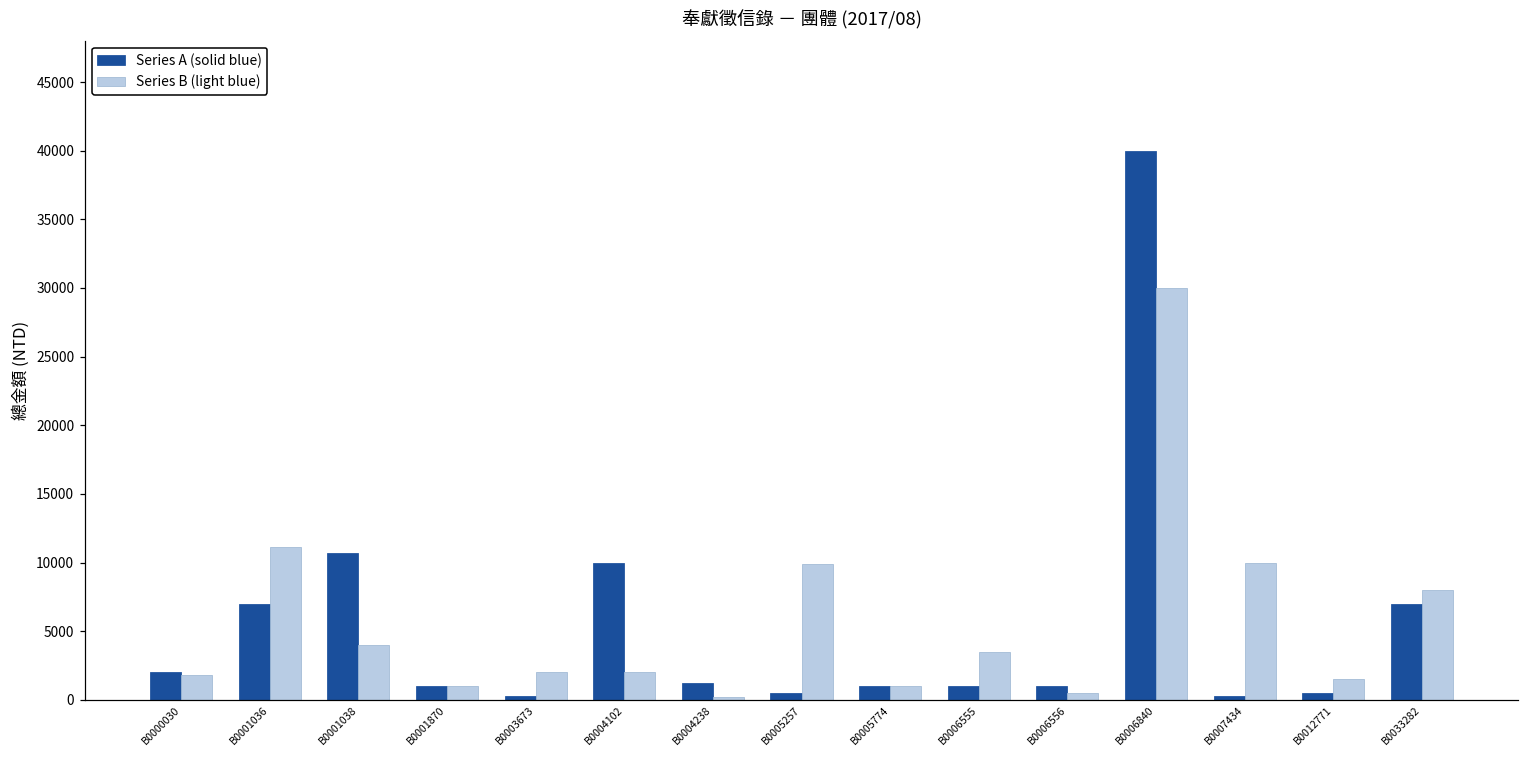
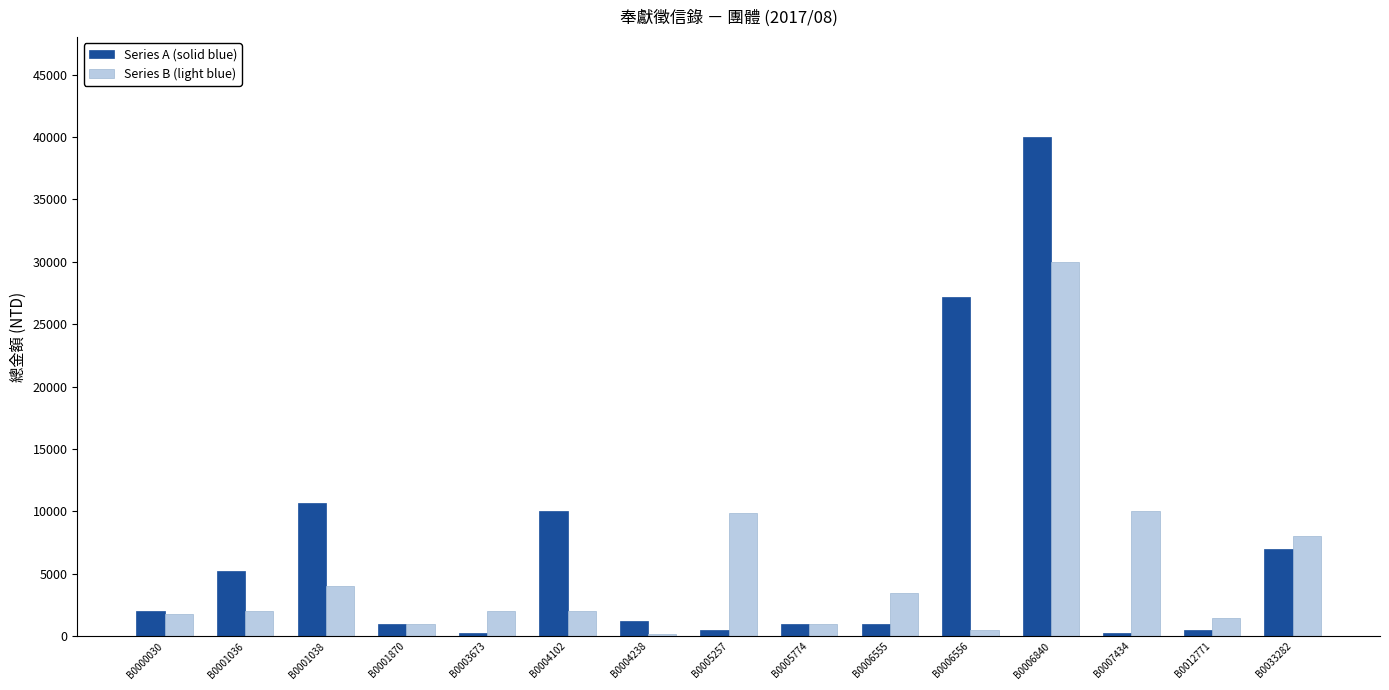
  {
    "Series A (solid blue)": {
      "B0000030": 2000,
-     "B0001036": 7000,
+     "B0001036": 5300,
      "B0001038": 10700,
      "B0001870": 1000,
      "B0003673": 300,
      "B0004102": 10000,
      "B0004238": 1200,
      "B0005257": 500,
      "B0005774": 1000,
      "B0006555": 1000,
-     "B0006556": 1000,
+     "B0006556": 27200,
      "B0006840": 40000,
      "B0007434": 300,
      "B0012771": 500,
      "B0033282": 7000
    },
    "Series B (light blue)": {
      "B0000030": 1800,
-     "B0001036": 11100,
+     "B0001036": 2000,
      "B0001038": 4000,
      "B0001870": 1000,
      "B0003673": 2000,
      "B0004102": 2000,
      "B0005257": 9900,
      "B0005774": 1000,
      "B0006555": 3500,
      "B0006556": 500,
      "B0006840": 30000,
      "B0007434": 10000,
      "B0012771": 1500,
      "B0033282": 8000
    }
  }
